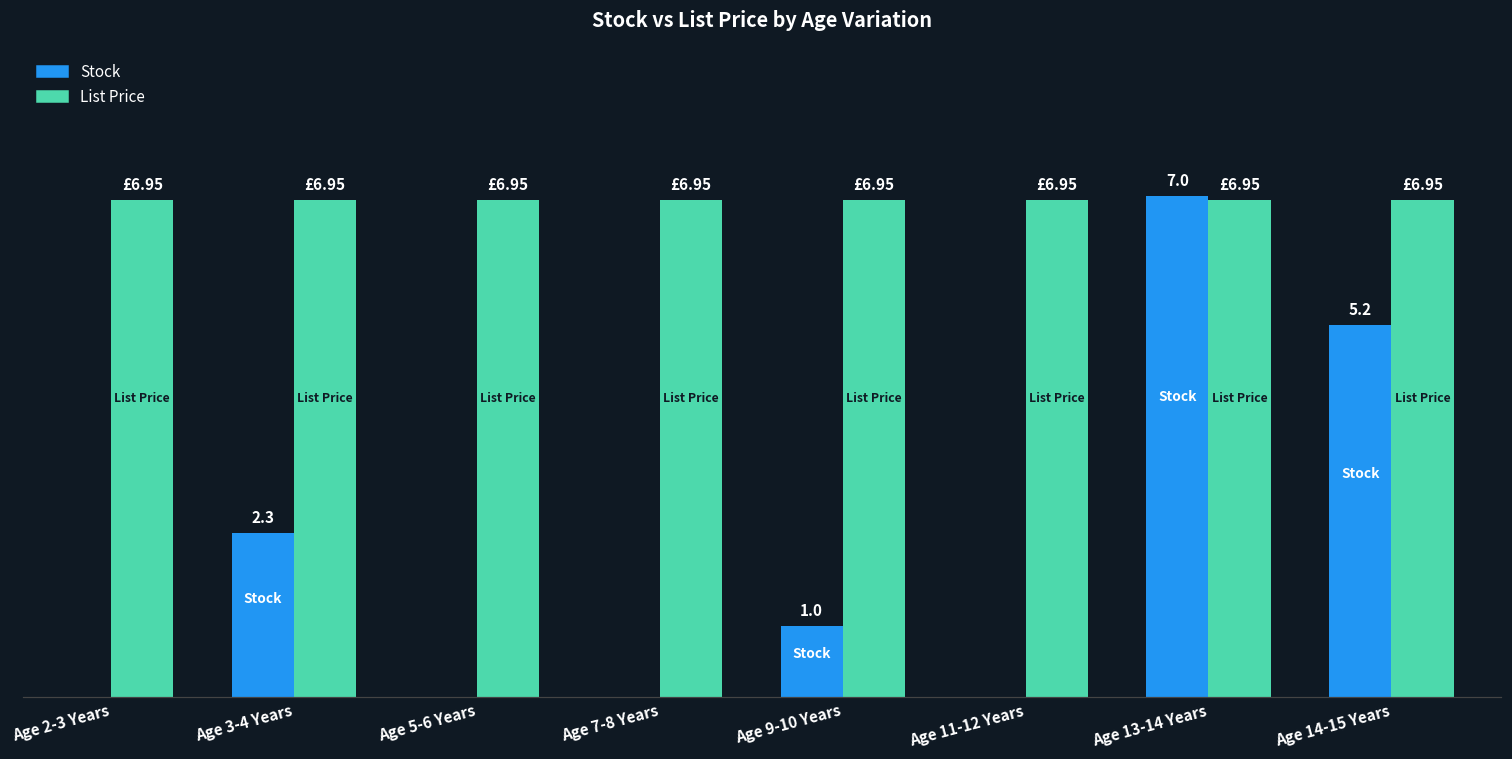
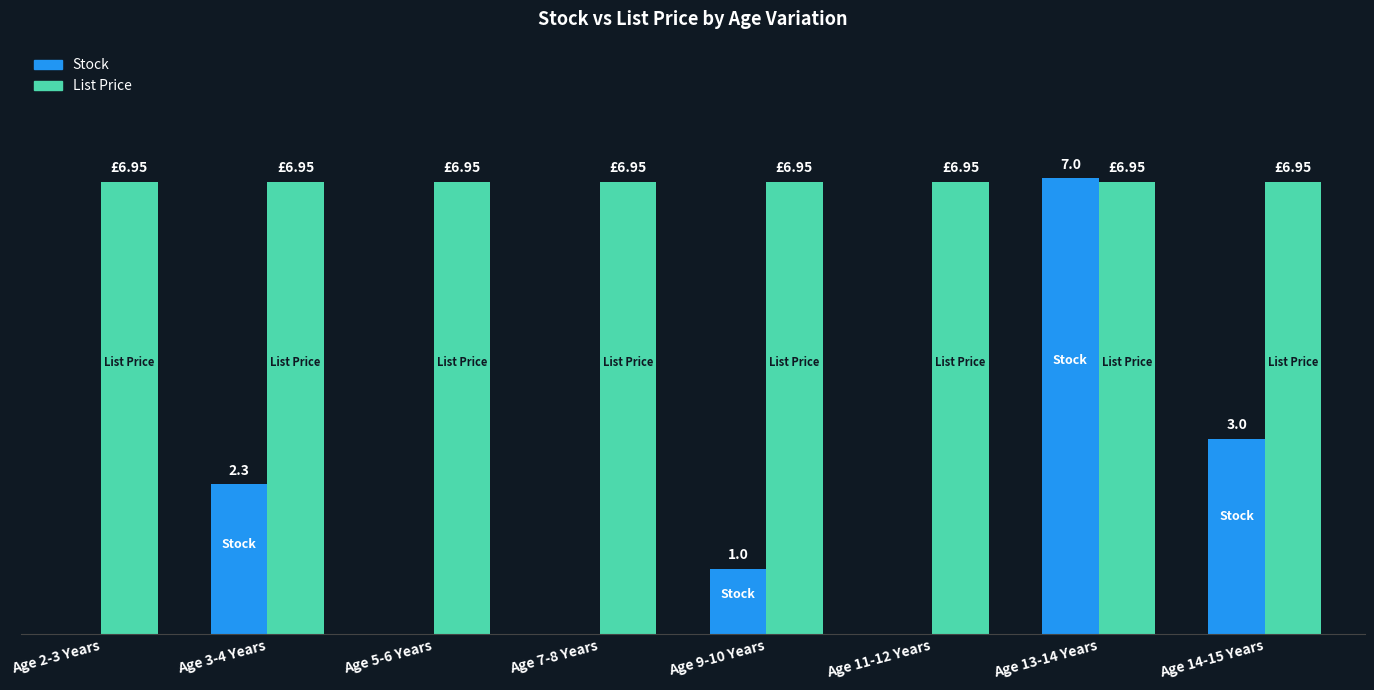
  {
    "Stock": {
      "Age 3-4 Years": "2.3",
      "Age 9-10 Years": "1.0",
      "Age 13-14 Years": "7.0",
-     "Age 14-15 Years": "5.2"
+     "Age 14-15 Years": "3.0"
    },
    "List Price": {
      "Age 2-3 Years": "£6.95",
      "Age 3-4 Years": "£6.95",
      "Age 5-6 Years": "£6.95",
      "Age 7-8 Years": "£6.95",
      "Age 9-10 Years": "£6.95",
      "Age 11-12 Years": "£6.95",
      "Age 13-14 Years": "£6.95",
      "Age 14-15 Years": "£6.95"
    }
  }
